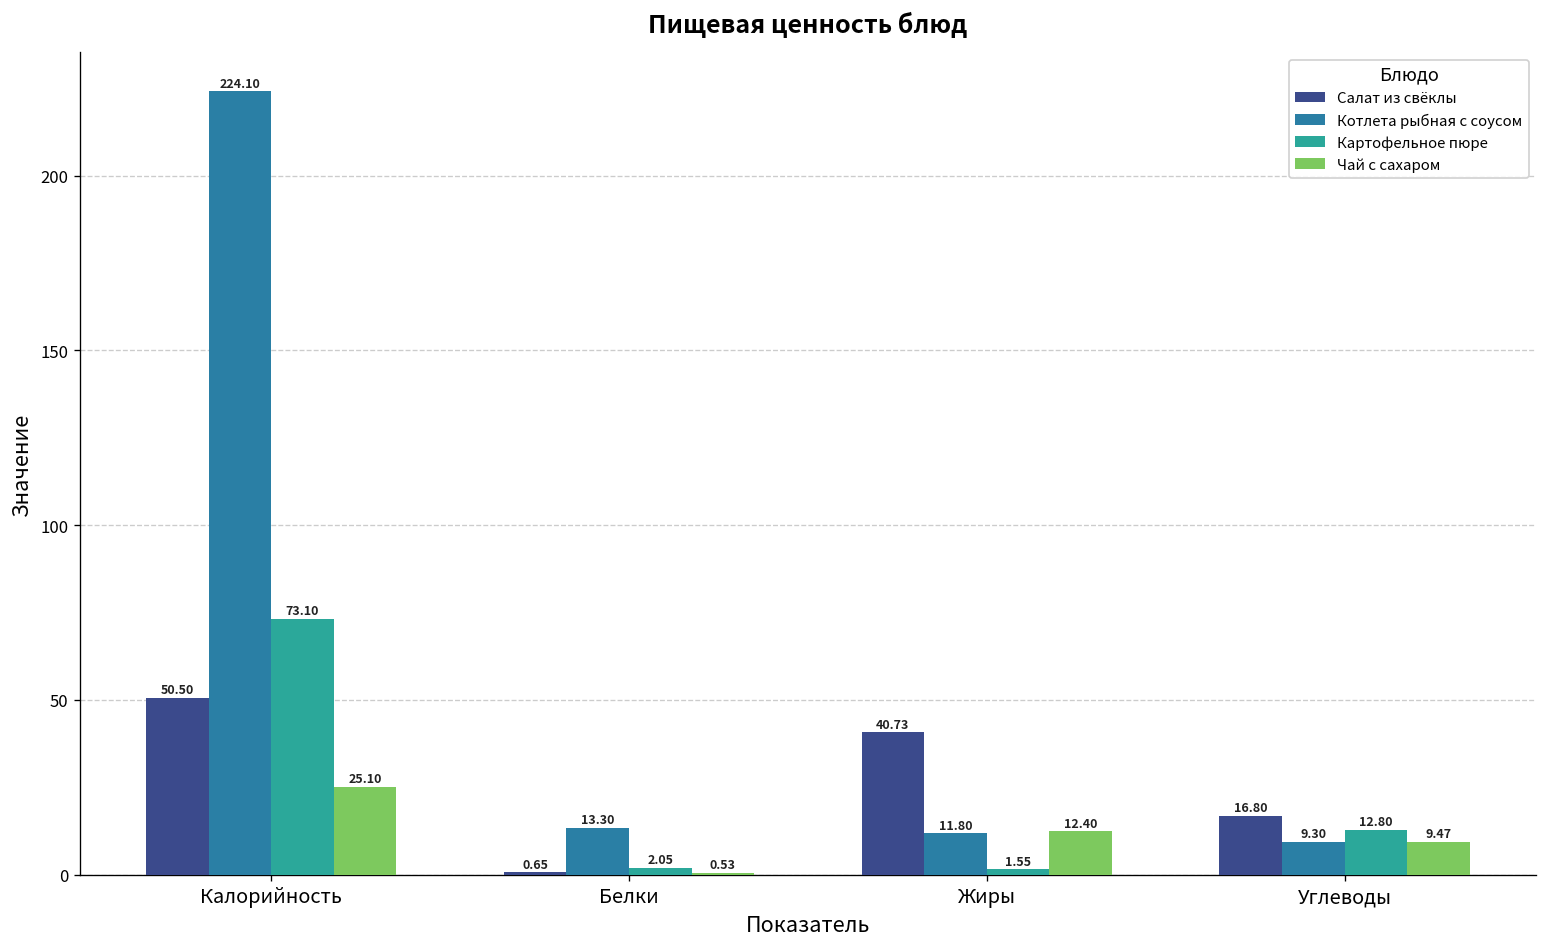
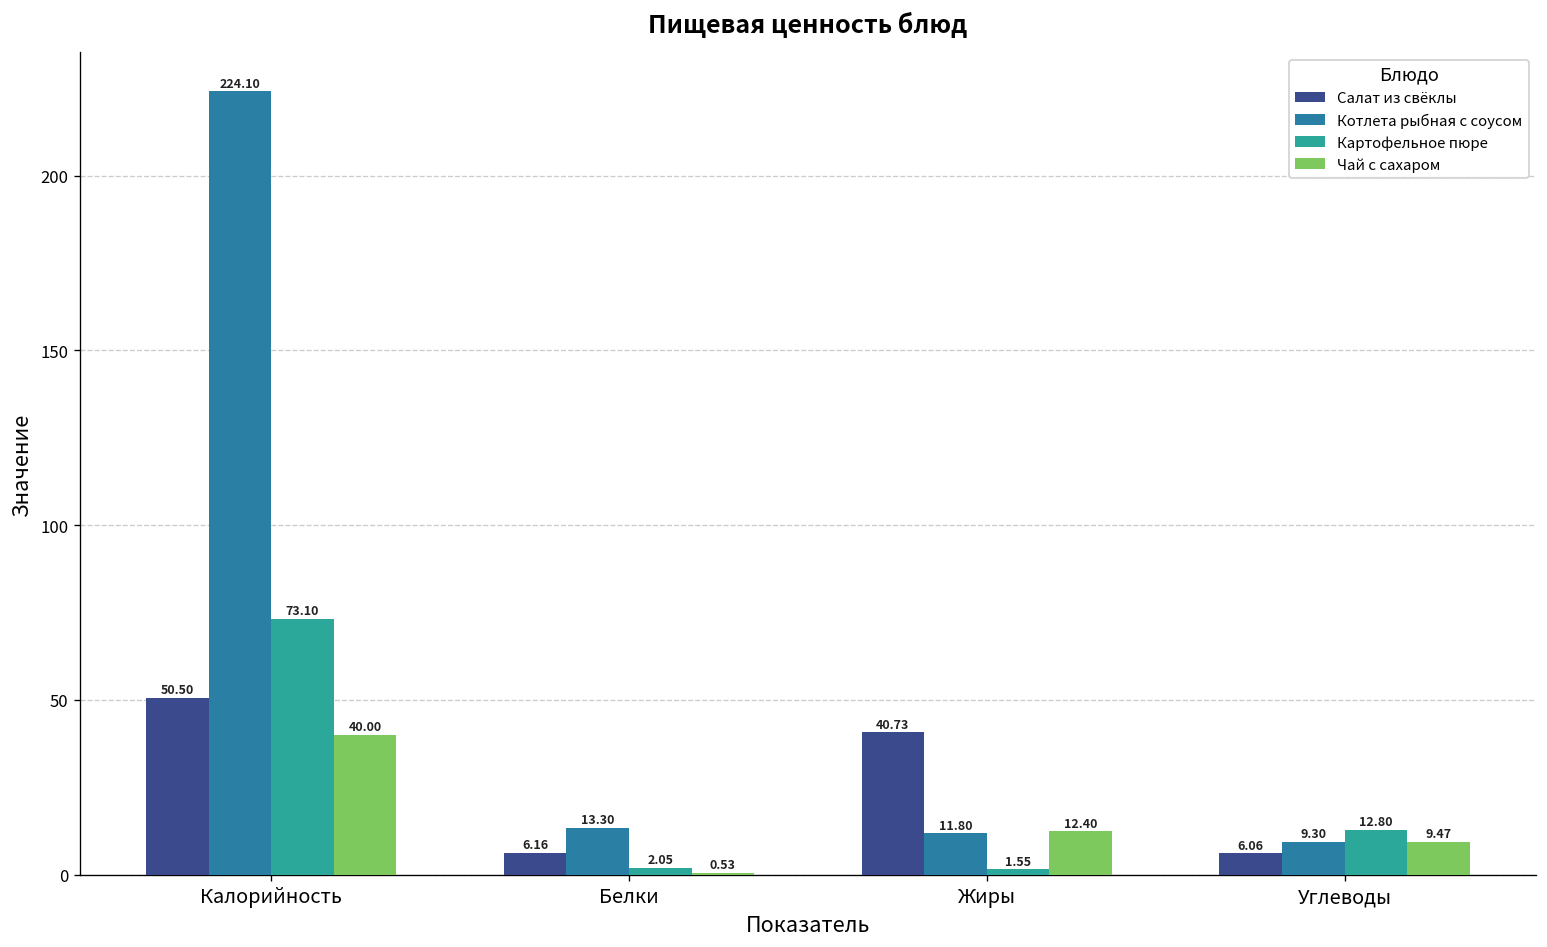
  {
    "Салат из свёклы": {
      "Калорийность": 50.50,
-     "Белки": 0.65,
+     "Белки": 6.16,
      "Жиры": 40.73,
-     "Углеводы": 16.80
+     "Углеводы": 6.06
    },
    "Чай с сахаром": {
-     "Калорийность": 25.10,
+     "Калорийность": 40.00,
      "Белки": 0.53,
      "Жиры": 12.40,
      "Углеводы": 9.47
    }
  }
